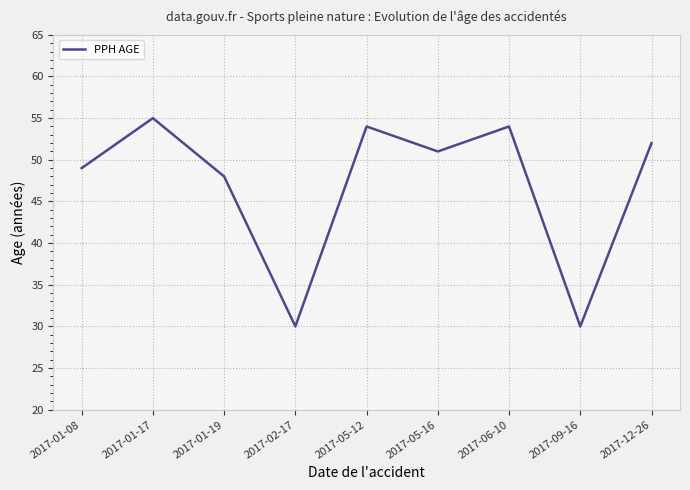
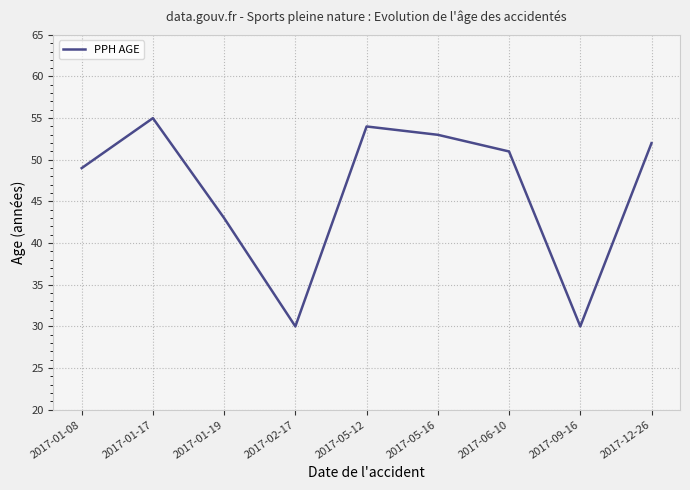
  {
    "2017-01-08": 49,
    "2017-01-17": 55,
-   "2017-01-19": 48,
+   "2017-01-19": 43,
    "2017-02-17": 30,
    "2017-05-12": 54,
-   "2017-05-16": 51,
-   "2017-06-10": 54,
+   "2017-05-16": 53,
+   "2017-06-10": 51,
    "2017-09-16": 30,
    "2017-12-26": 52
  }
